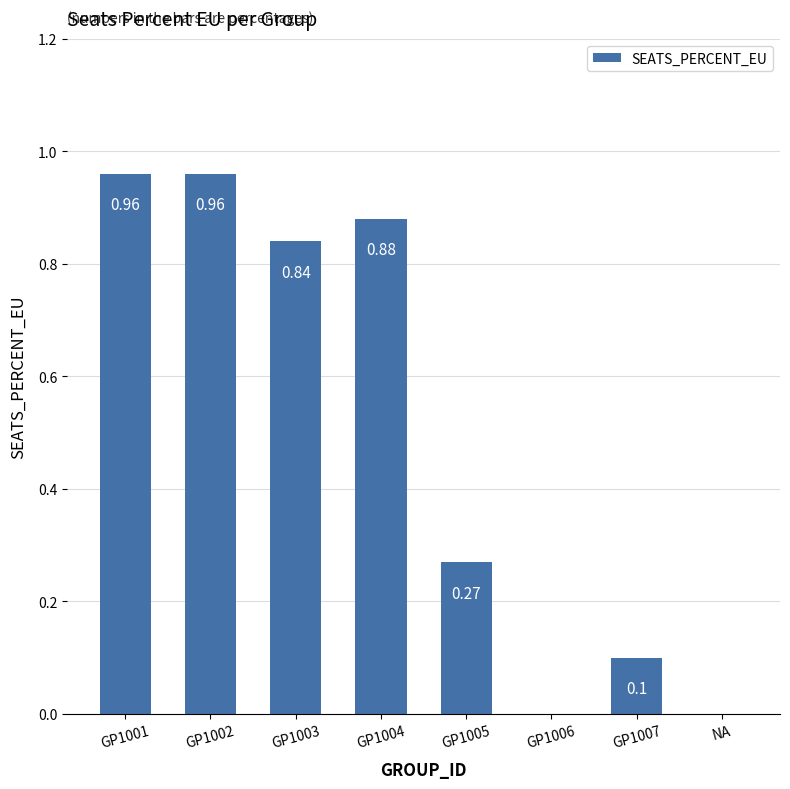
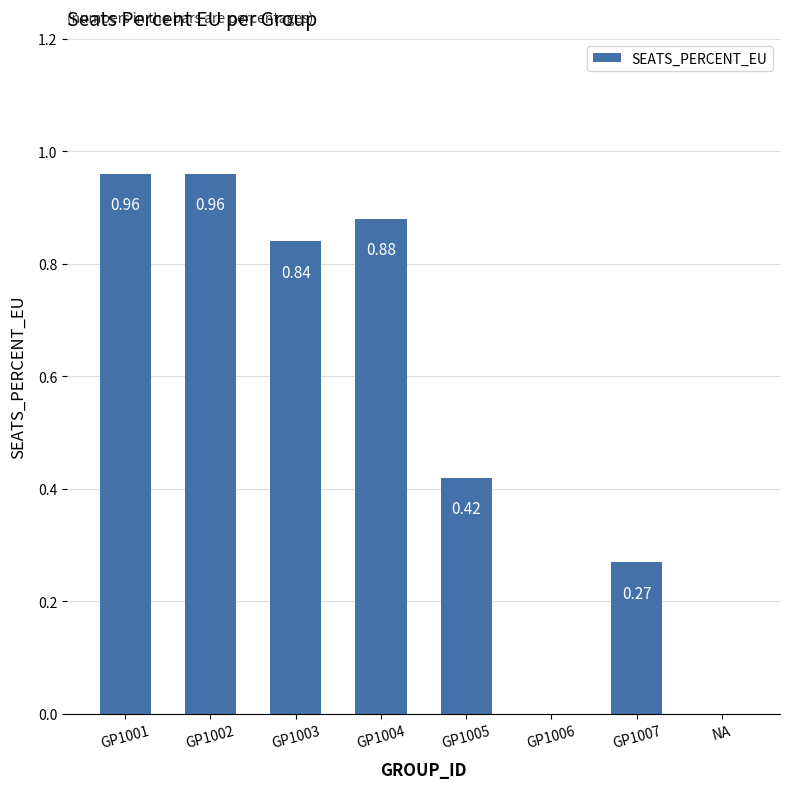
  {
    "GP1001": 0.96,
    "GP1002": 0.96,
    "GP1003": 0.84,
    "GP1004": 0.88,
-   "GP1005": 0.27,
-   "GP1007": 0.1
+   "GP1005": 0.42,
+   "GP1007": 0.27
  }
